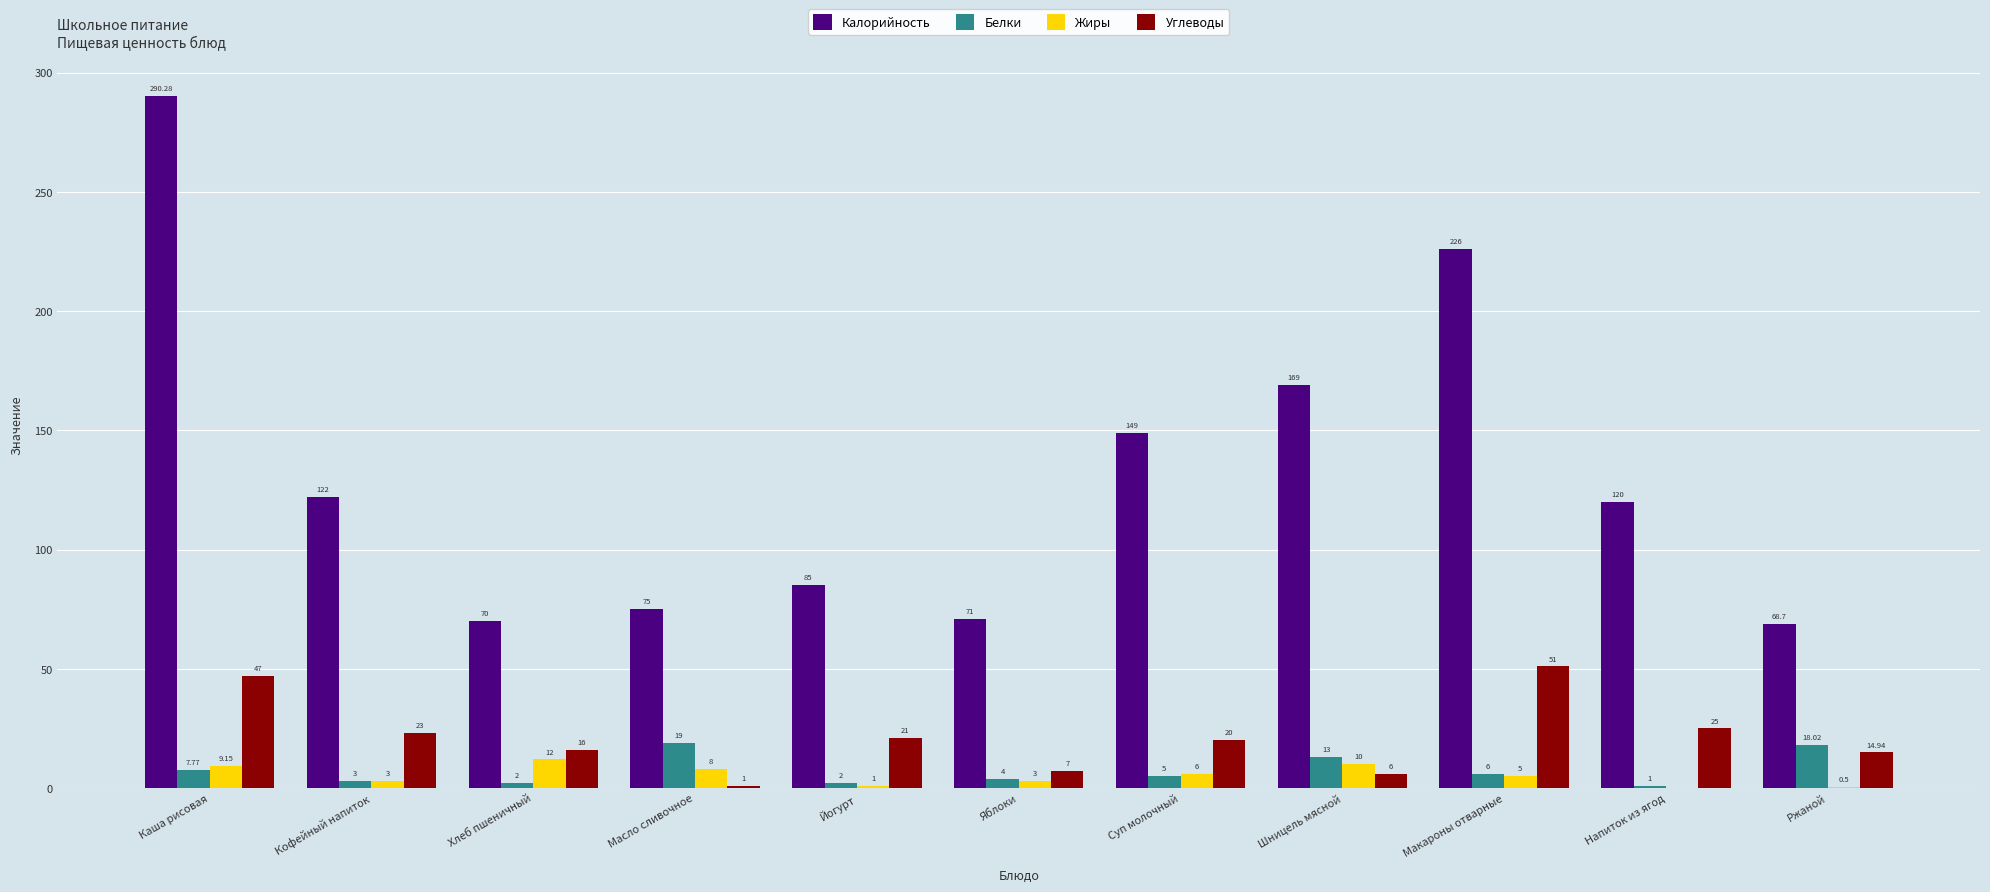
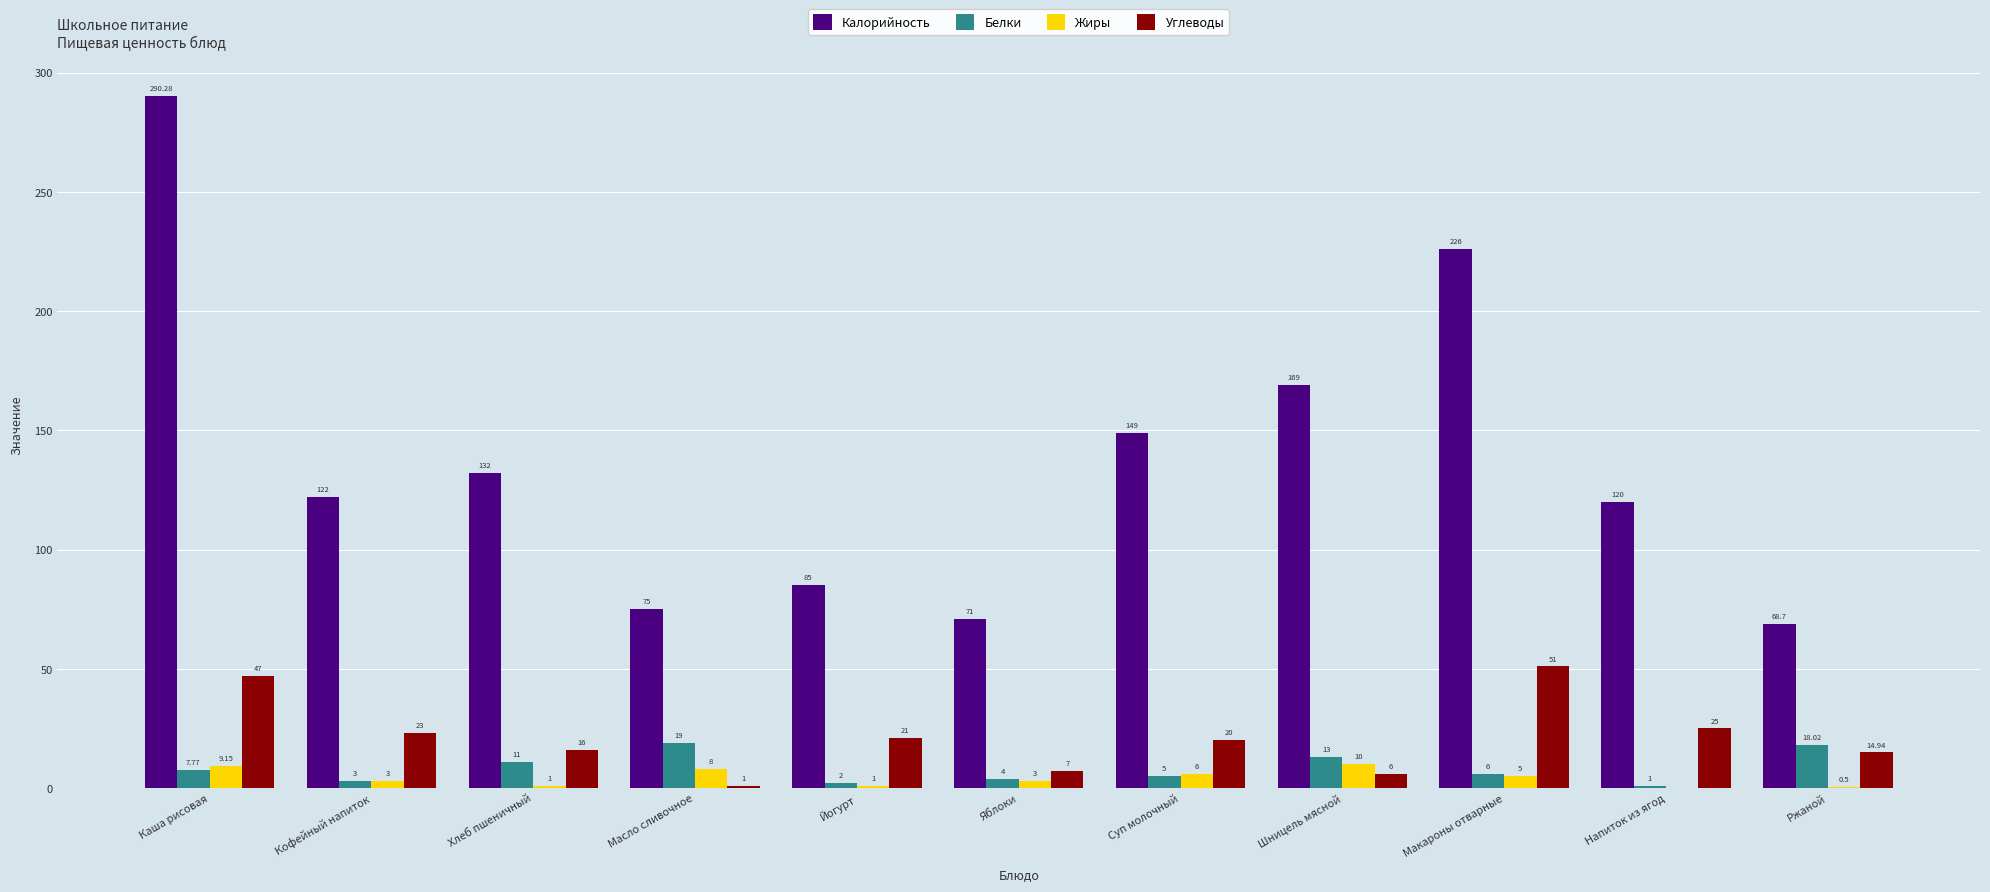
  {
    "Калорийность": {
      "Каша рисовая": 290.28,
      "Кофейный напиток": 122,
-     "Хлеб пшеничный": 70,
+     "Хлеб пшеничный": 132,
      "Масло сливочное": 75,
      "Йогурт": 85,
      "Яблоки": 71,
      "Суп молочный": 149,
      "Шницель мясной": 169,
      "Макароны отварные": 226,
      "Напиток из ягод": 120,
      "Ржаной": 68.7
    },
    "Белки": {
      "Каша рисовая": 7.77,
      "Кофейный напиток": 3,
-     "Хлеб пшеничный": 2,
+     "Хлеб пшеничный": 11,
      "Масло сливочное": 19,
      "Йогурт": 2,
      "Яблоки": 4,
      "Суп молочный": 5,
      "Шницель мясной": 13,
      "Макароны отварные": 6,
      "Напиток из ягод": 1,
      "Ржаной": 18.02
    },
    "Жиры": {
      "Каша рисовая": 9.15,
      "Кофейный напиток": 3,
-     "Хлеб пшеничный": 12,
+     "Хлеб пшеничный": 1,
      "Масло сливочное": 8,
      "Йогурт": 1,
      "Яблоки": 3,
      "Суп молочный": 6,
      "Шницель мясной": 10,
      "Макароны отварные": 5,
      "Ржаной": 0.5
    },
    "Углеводы": {
      "Каша рисовая": 47,
      "Кофейный напиток": 23,
      "Хлеб пшеничный": 16,
      "Масло сливочное": 1,
      "Йогурт": 21,
      "Яблоки": 7,
      "Суп молочный": 20,
      "Шницель мясной": 6,
      "Макароны отварные": 51,
      "Напиток из ягод": 25,
      "Ржаной": 14.94
    }
  }
